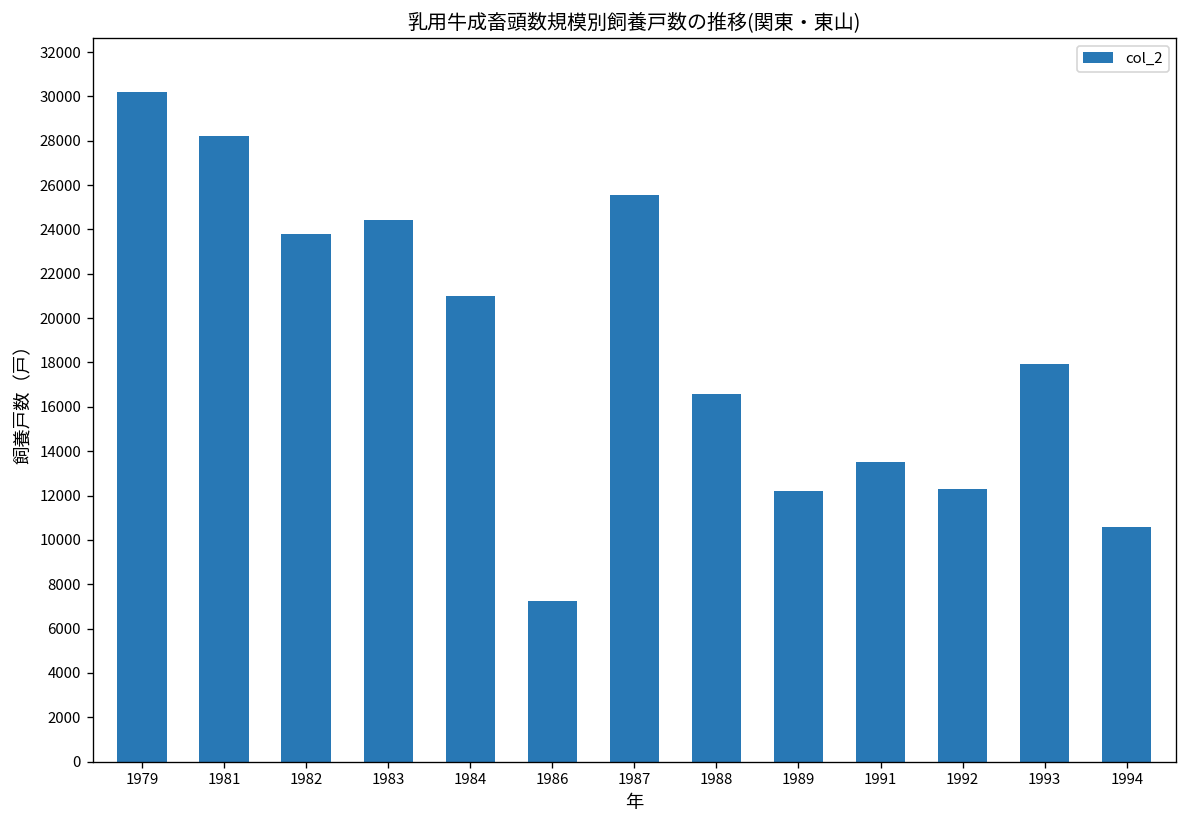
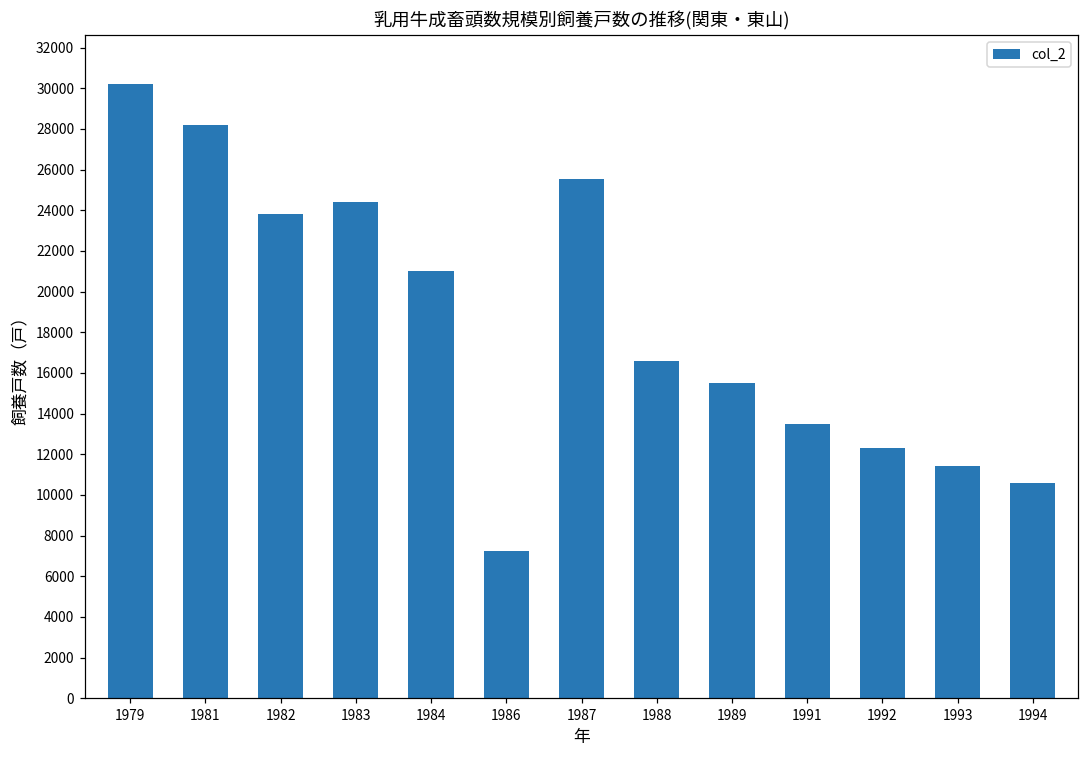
  {
    "1979": 30200,
    "1981": 28200,
    "1982": 23800,
    "1983": 24400,
    "1984": 21000,
    "1986": 7300,
    "1987": 25500,
    "1988": 16600,
-   "1989": 12200,
+   "1989": 15500,
    "1991": 13500,
    "1992": 12300,
-   "1993": 17900,
+   "1993": 11400,
    "1994": 10600
  }
